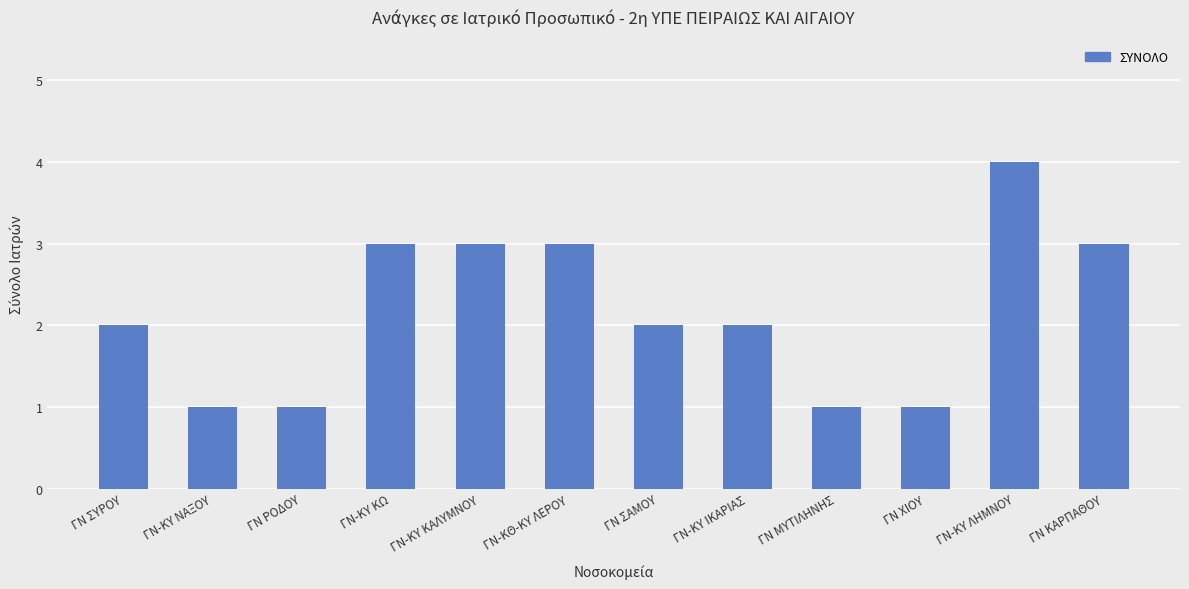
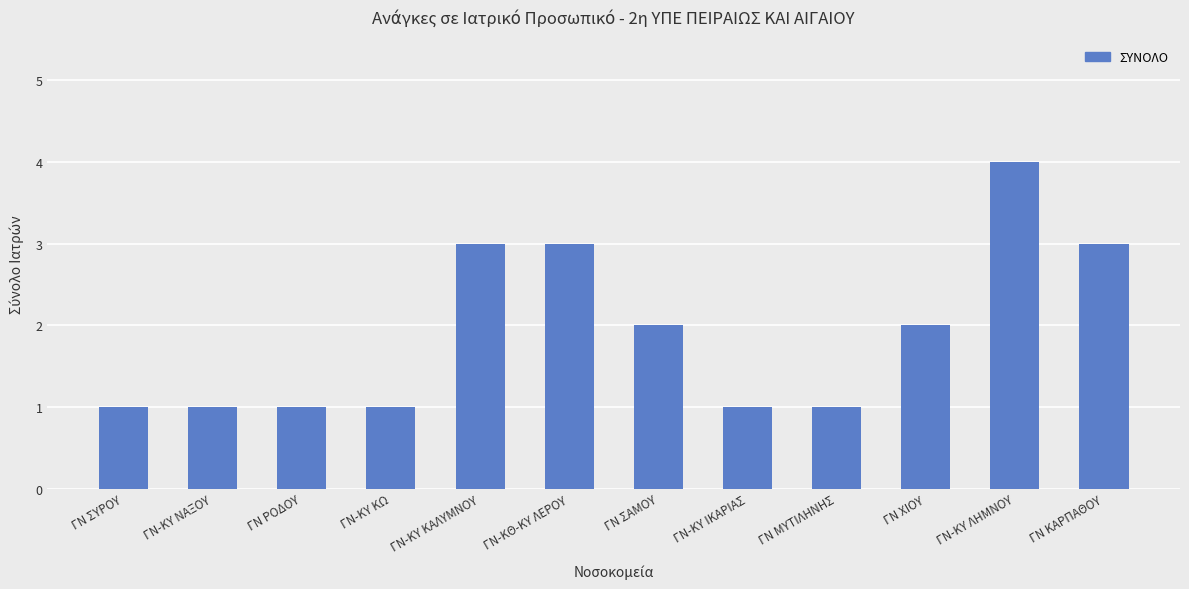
  {
-   "ΓΝ ΣΥΡΟΥ": 2,
+   "ΓΝ ΣΥΡΟΥ": 1,
    "ΓΝ-ΚΥ ΝΑΞΟΥ": 1,
    "ΓΝ ΡΟΔΟΥ": 1,
-   "ΓΝ-ΚΥ ΚΩ": 3,
+   "ΓΝ-ΚΥ ΚΩ": 1,
    "ΓΝ-ΚΥ ΚΑΛΥΜΝΟΥ": 3,
    "ΓΝ-ΚΘ-ΚΥ ΛΕΡΟΥ": 3,
    "ΓΝ ΣΑΜΟΥ": 2,
-   "ΓΝ-ΚΥ ΙΚΑΡΙΑΣ": 2,
+   "ΓΝ-ΚΥ ΙΚΑΡΙΑΣ": 1,
    "ΓΝ ΜΥΤΙΛΗΝΗΣ": 1,
-   "ΓΝ ΧΙΟΥ": 1,
+   "ΓΝ ΧΙΟΥ": 2,
    "ΓΝ-ΚΥ ΛΗΜΝΟΥ": 4,
    "ΓΝ ΚΑΡΠΑΘΟΥ": 3
  }
